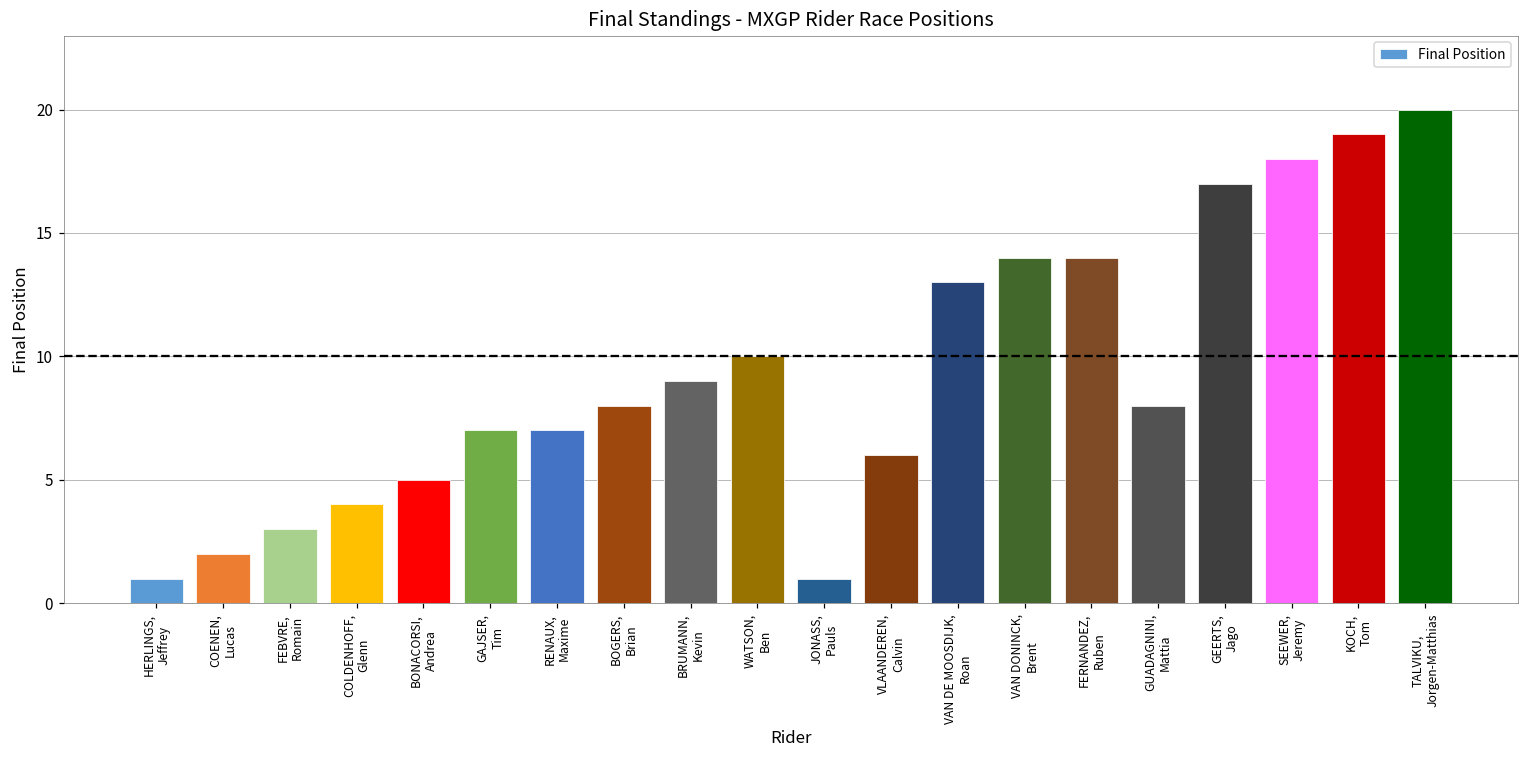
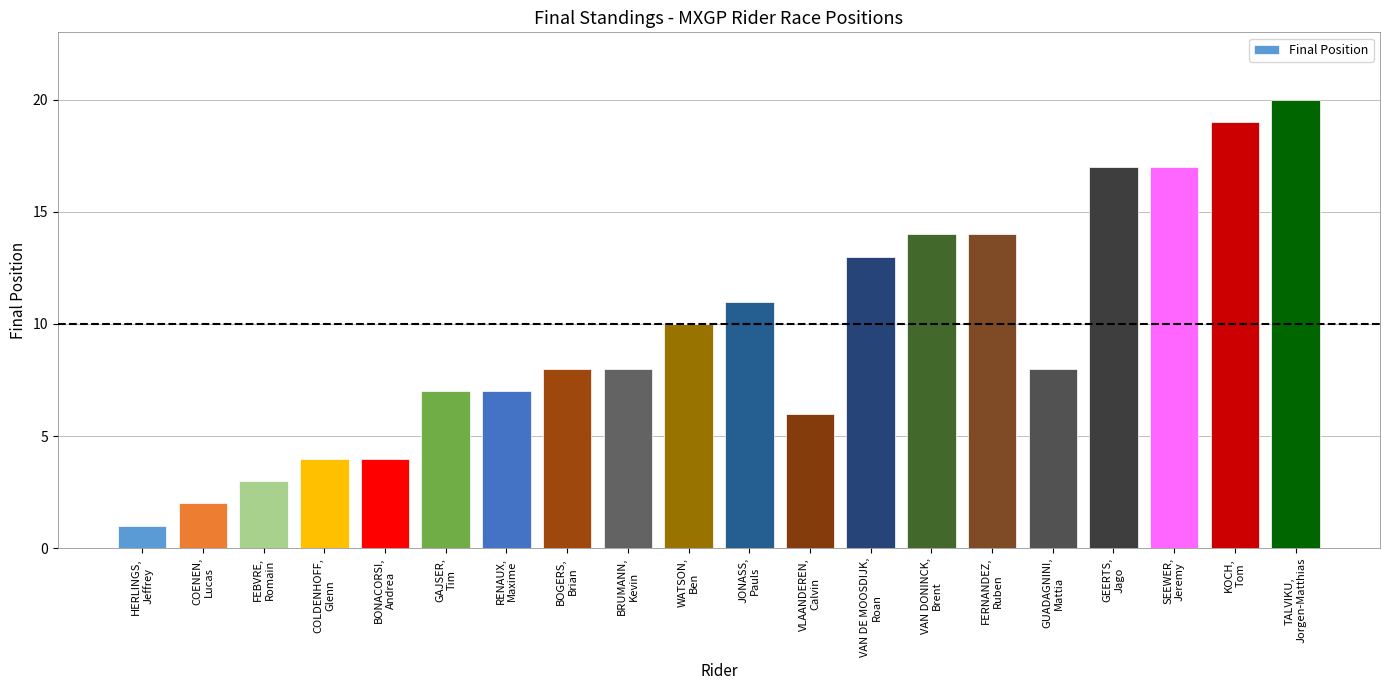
  {
    "HERLINGS, Jeffrey": 1,
    "COENEN, Lucas": 2,
    "FEBVRE, Romain": 3,
    "COLDENHOFF, Glenn": 4,
-   "BONACORSI, Andrea": 5,
+   "BONACORSI, Andrea": 4,
    "GAJSER, Tim": 7,
    "RENAUX, Maxime": 7,
    "BOGERS, Brian": 8,
-   "BRUMANN, Kevin": 9,
+   "BRUMANN, Kevin": 8,
    "WATSON, Ben": 10,
-   "JONASS, Pauls": 1,
+   "JONASS, Pauls": 11,
    "VLAANDEREN, Calvin": 6,
    "VAN DE MOOSDIJK, Roan": 13,
    "VAN DONINCK, Brent": 14,
    "FERNANDEZ, Ruben": 14,
    "GUADAGNINI, Mattia": 8,
    "GEERTS, Jago": 17,
-   "SEEWER, Jeremy": 18,
+   "SEEWER, Jeremy": 17,
    "KOCH, Tom": 19,
    "TALVIKU, Jorgen-Matthias": 20
  }
